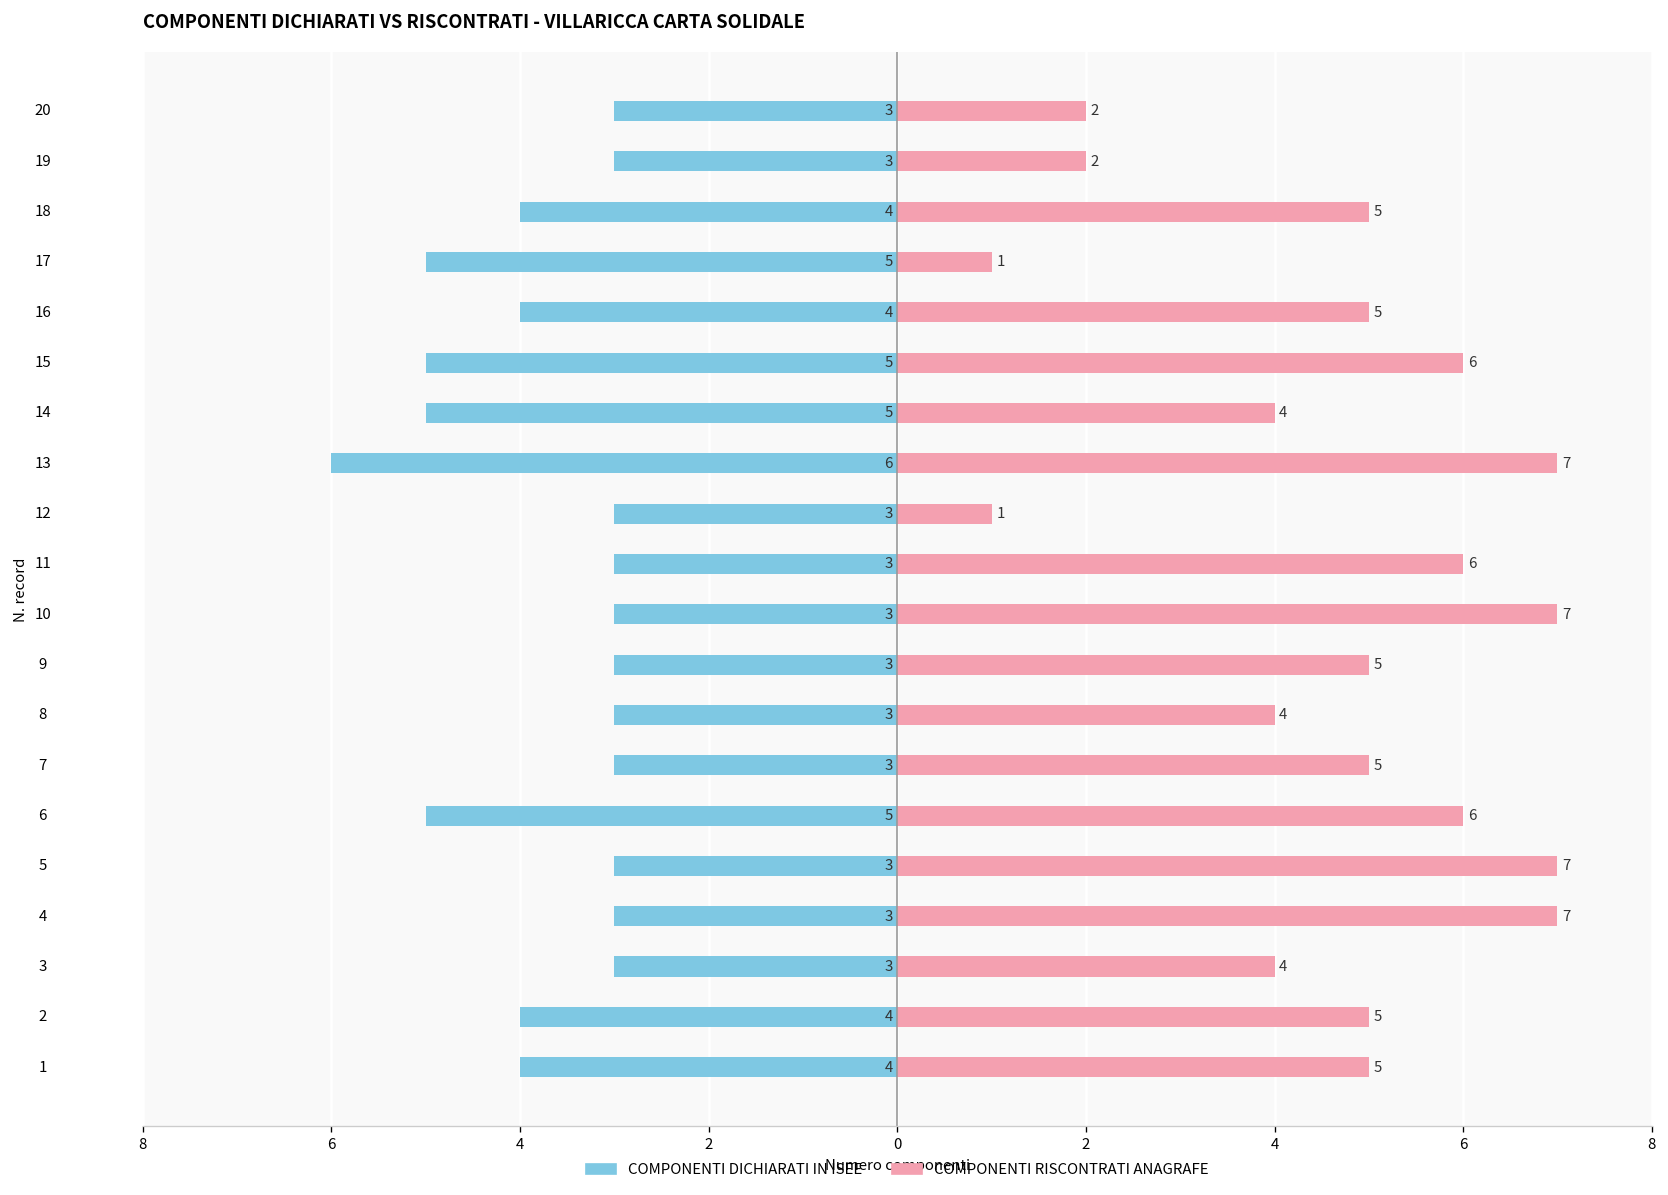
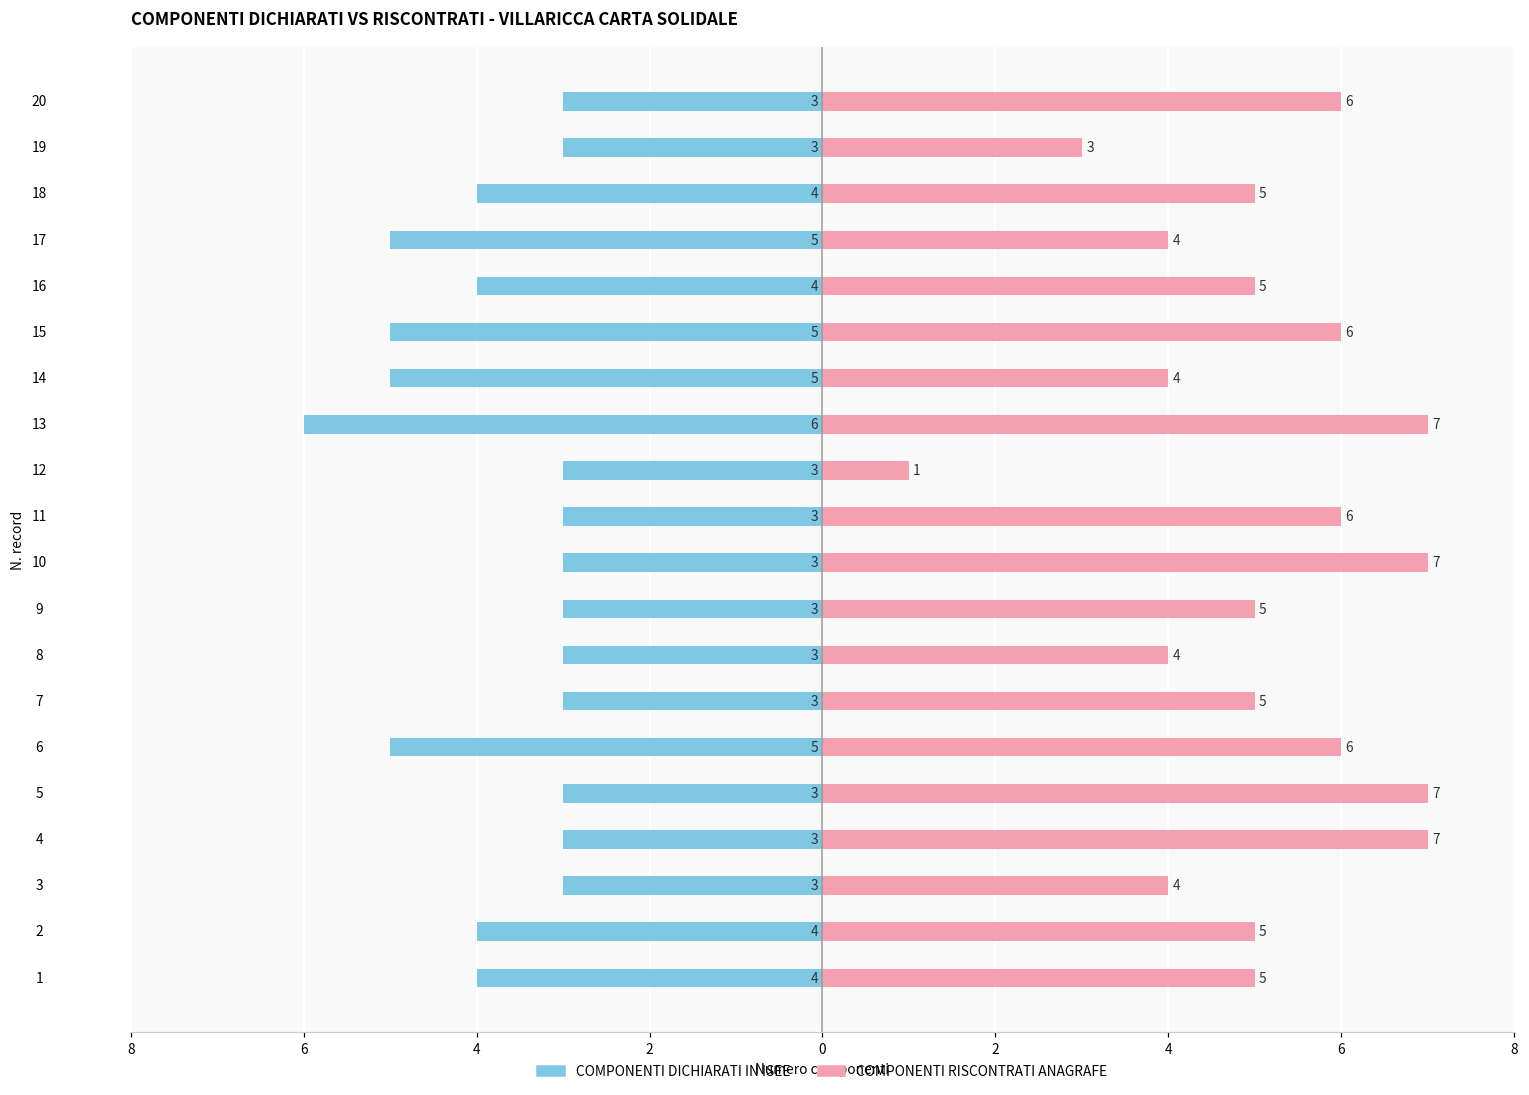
  {
    "COMPONENTI RISCONTRATI ANAGRAFE": {
-     "20": 2,
-     "19": 2,
+     "20": 6,
+     "19": 3,
      "18": 5,
-     "17": 1,
+     "17": 4,
      "16": 5,
      "15": 6,
      "14": 4,
      "13": 7,
      "12": 1,
      "11": 6,
      "10": 7,
      "9": 5,
      "8": 4,
      "7": 5,
      "6": 6,
      "5": 7,
      "4": 7,
      "3": 4,
      "2": 5,
      "1": 5
    }
  }
